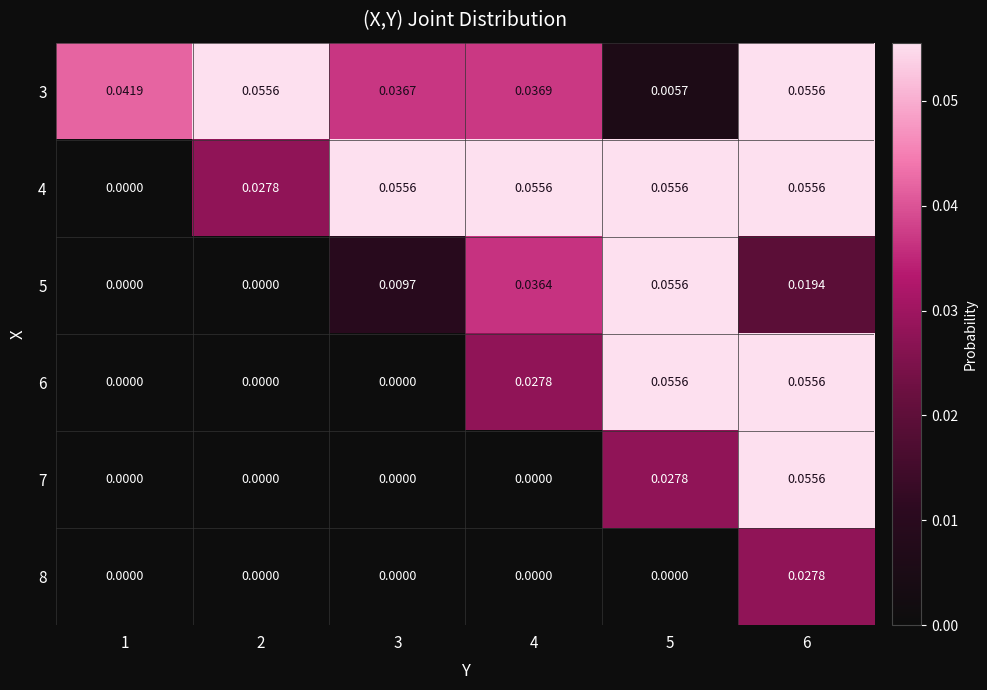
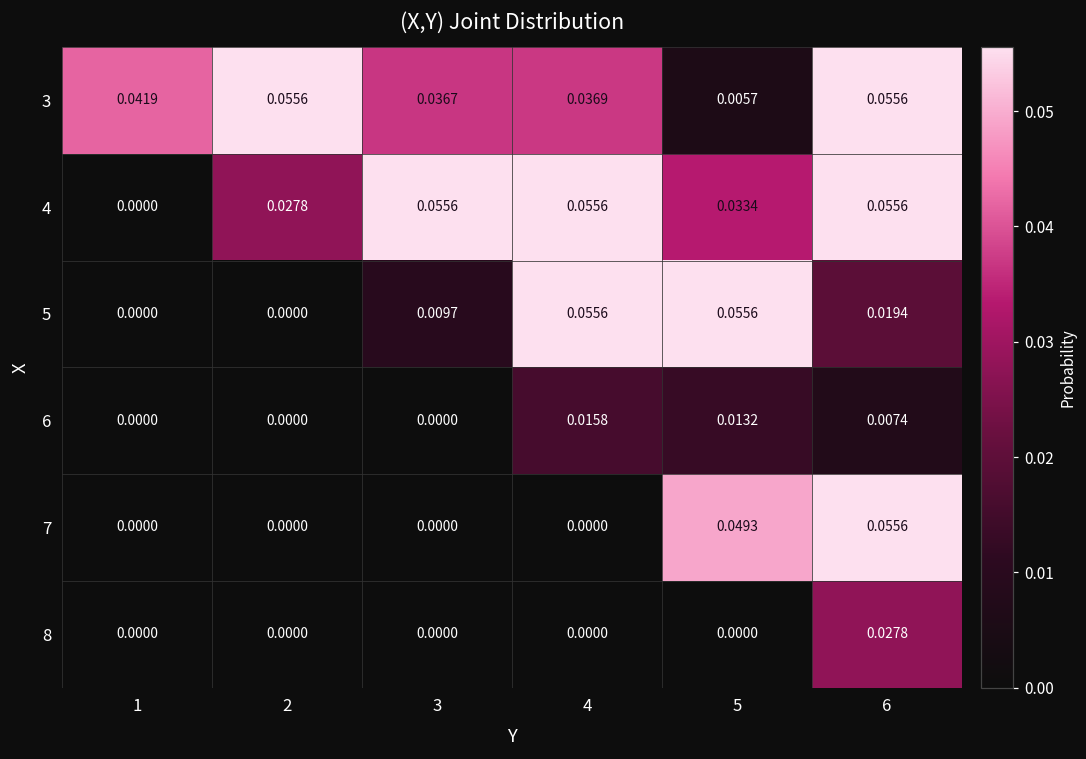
  {
    "3": {
      "1": 0.0419,
      "2": 0.0556,
      "3": 0.0367,
      "4": 0.0369,
      "5": 0.0057,
      "6": 0.0556
    },
    "4": {
      "1": 0.0000,
      "2": 0.0278,
      "3": 0.0556,
      "4": 0.0556,
-     "5": 0.0556,
+     "5": 0.0334,
      "6": 0.0556
    },
    "5": {
      "1": 0.0000,
      "2": 0.0000,
      "3": 0.0097,
-     "4": 0.0364,
+     "4": 0.0556,
      "5": 0.0556,
      "6": 0.0194
    },
    "6": {
      "1": 0.0000,
      "2": 0.0000,
      "3": 0.0000,
-     "4": 0.0278,
-     "5": 0.0556,
-     "6": 0.0556
+     "4": 0.0158,
+     "5": 0.0132,
+     "6": 0.0074
    },
    "7": {
      "1": 0.0000,
      "2": 0.0000,
      "3": 0.0000,
      "4": 0.0000,
-     "5": 0.0278,
+     "5": 0.0493,
      "6": 0.0556
    },
    "8": {
      "1": 0.0000,
      "2": 0.0000,
      "3": 0.0000,
      "4": 0.0000,
      "5": 0.0000,
      "6": 0.0278
    }
  }
